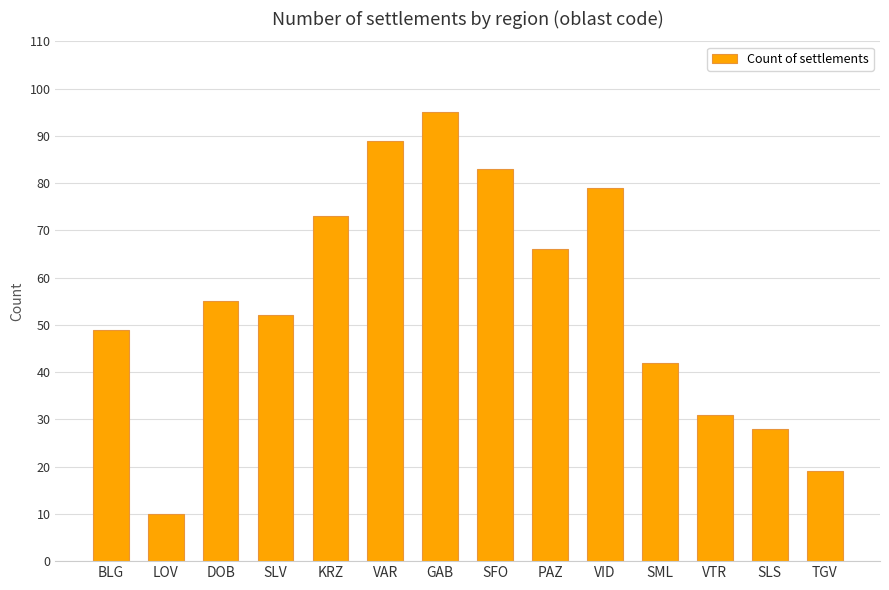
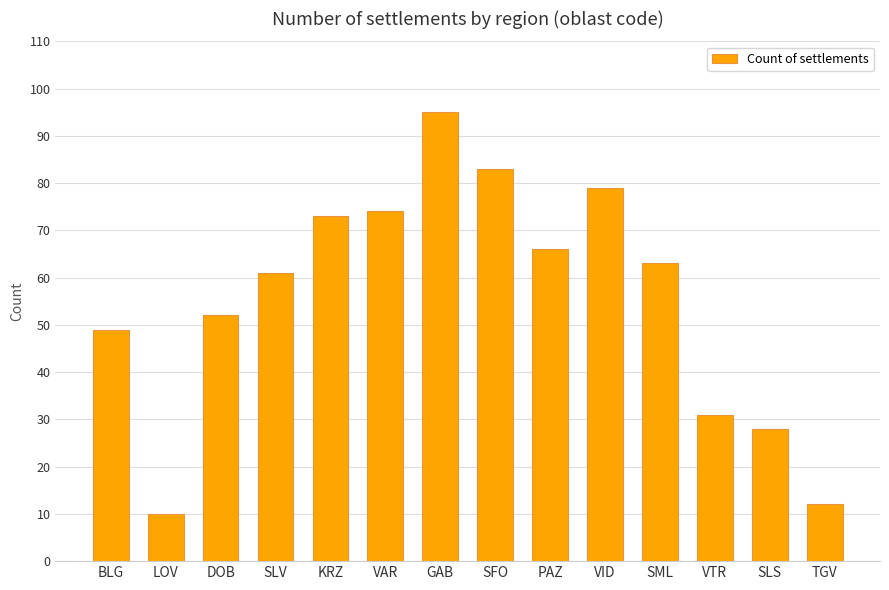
  {
    "BLG": 49,
    "LOV": 10,
-   "DOB": 55,
-   "SLV": 52,
+   "DOB": 52,
+   "SLV": 61,
    "KRZ": 73,
-   "VAR": 89,
+   "VAR": 74,
    "GAB": 95,
    "SFO": 83,
    "PAZ": 66,
    "VID": 79,
-   "SML": 42,
+   "SML": 63,
    "VTR": 31,
    "SLS": 28,
-   "TGV": 19
+   "TGV": 12
  }
